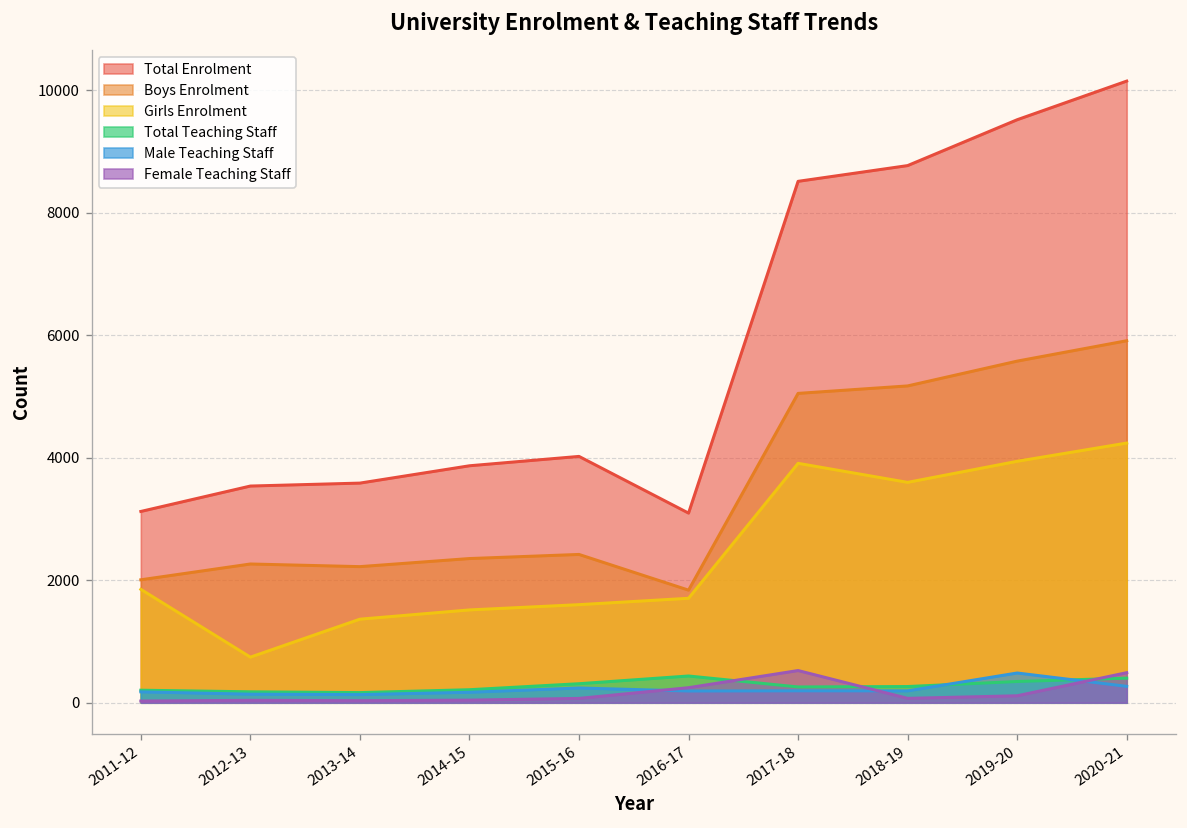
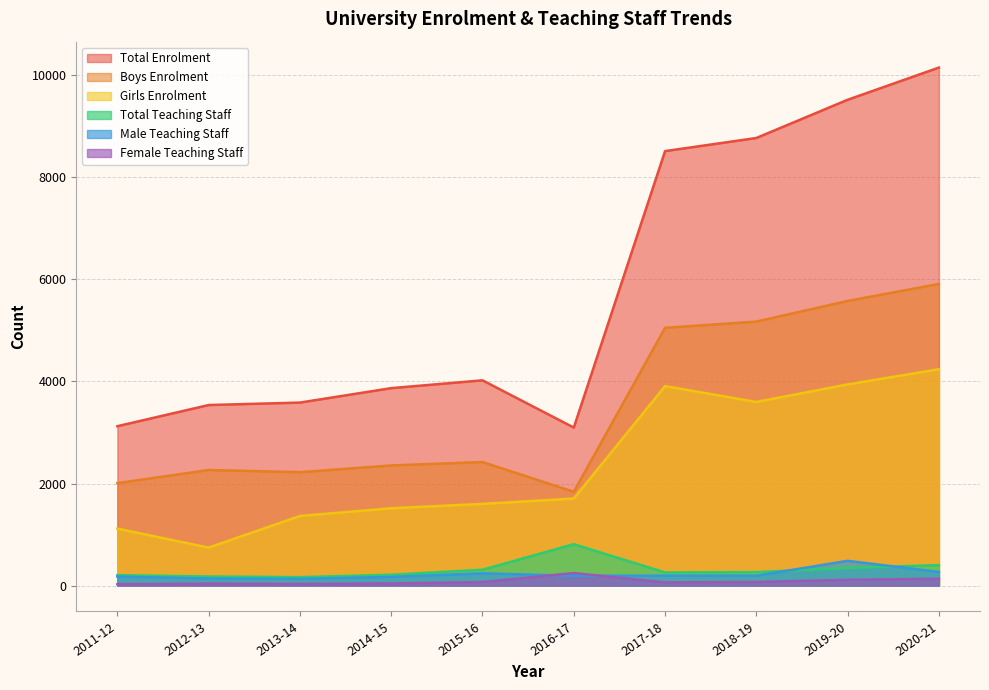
  {
    "Girls Enrolment": {
-     "2011-12": 1900,
+     "2011-12": 1100,
      "2012-13": 700,
      "2013-14": 1400,
      "2014-15": 1500,
      "2015-16": 1600,
      "2016-17": 1700,
      "2017-18": 3900,
      "2018-19": 3600,
      "2019-20": 3900,
      "2020-21": 4200
    },
    "Total Teaching Staff": {
      "2015-16": 300,
-     "2016-17": 400,
+     "2016-17": 800,
      "2017-18": 300,
      "2018-19": 300,
      "2019-20": 300,
      "2020-21": 400
    },
    "Male Teaching Staff": {
      "2015-16": 200,
      "2016-17": 200,
      "2017-18": 200,
      "2018-19": 200,
      "2019-20": 500,
      "2020-21": 300
    },
    "Female Teaching Staff": {
      "2011-12": 0,
      "2012-13": 0,
      "2013-14": 0,
      "2014-15": 0,
      "2015-16": 100,
      "2016-17": 200,
-     "2017-18": 500,
+     "2017-18": 100,
      "2018-19": 100,
      "2019-20": 100,
-     "2020-21": 500
+     "2020-21": 100
    }
  }
